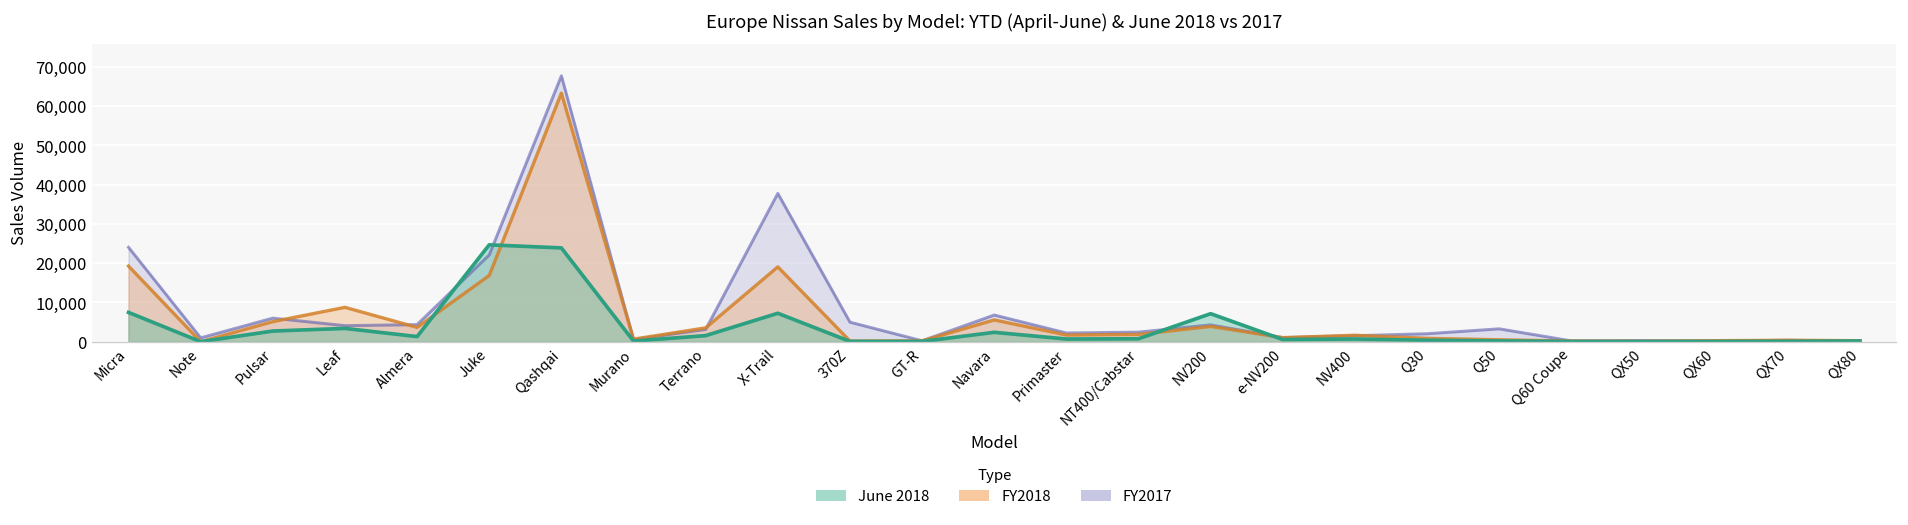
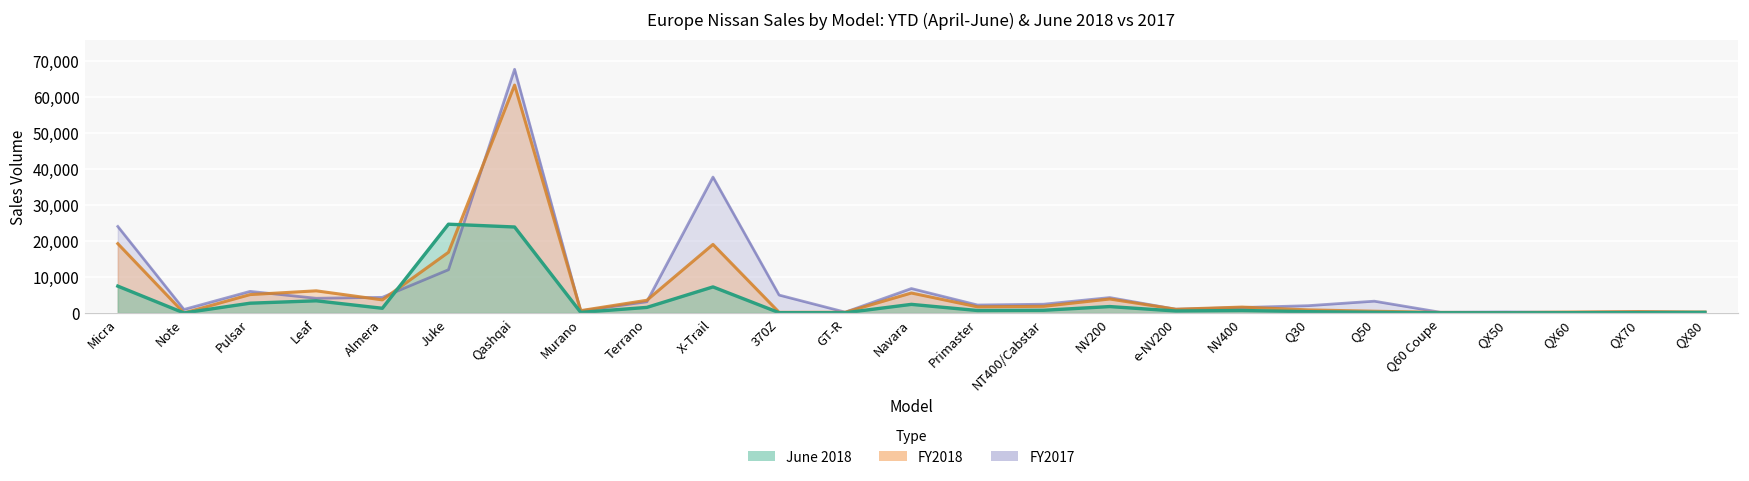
  {
    "FY2017": {
      "Micra": "24,000",
      "Note": "1,000",
      "Pulsar": "6,000",
-     "Juke": "22,000",
+     "Juke": "12,000",
      "Qashqai": "68,000",
      "X-Trail": "38,000",
      "370Z": "5,000",
      "Navara": "7,000",
      "Q30": "2,000",
      "Q50": "3,000"
    },
    "FY2018": {
      "Micra": "19,000",
      "Pulsar": "5,000",
-     "Leaf": "9,000",
+     "Leaf": "6,000",
      "Juke": "17,000",
      "Qashqai": "63,000",
      "X-Trail": "19,000",
      "Navara": "6,000"
    },
    "June 2018": {
      "Micra": "7,000",
      "Pulsar": "3,000",
      "Almera": "1,000",
      "Juke": "25,000",
      "Qashqai": "24,000",
      "Terrano": "2,000",
      "X-Trail": "7,000",
      "Navara": "2,000",
      "Primaster": "1,000",
      "NT400/Cabstar": "1,000",
-     "NV200": "7,000",
+     "NV200": "2,000",
      "NV400": "1,000"
    }
  }
